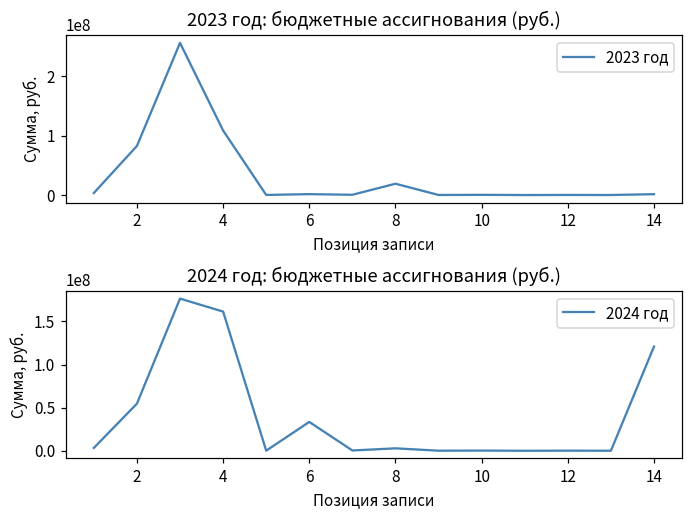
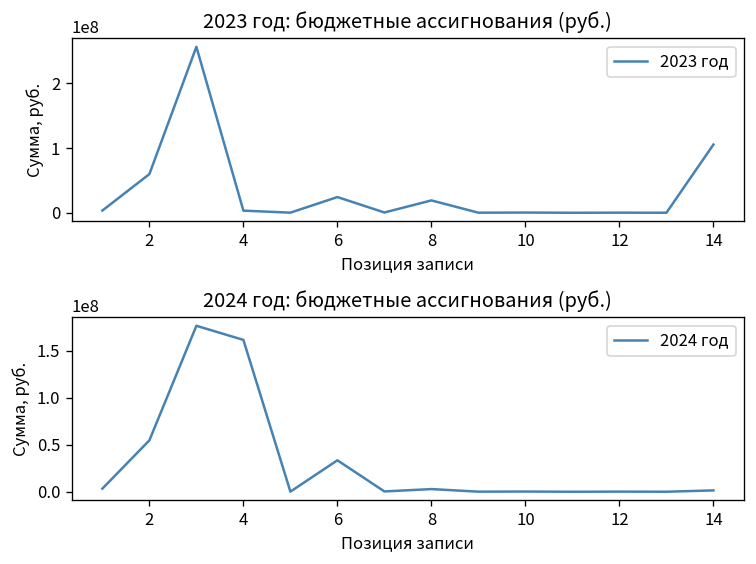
  {
    "2023 год: бюджетные ассигнования (руб.)": {
-     "2": 80000000,
-     "4": 110000000,
-     "6": 0,
+     "2": 60000000,
+     "4": 0,
+     "6": 20000000,
      "8": 20000000,
      "10": 0,
      "12": 0,
-     "14": 0
+     "14": 110000000
    },
    "2024 год: бюджетные ассигнования (руб.)": {
      "2": 50000000,
      "4": 160000000,
      "6": 30000000,
      "8": 0,
      "10": 0,
      "12": 0,
-     "14": 120000000
+     "14": 0
    }
  }
